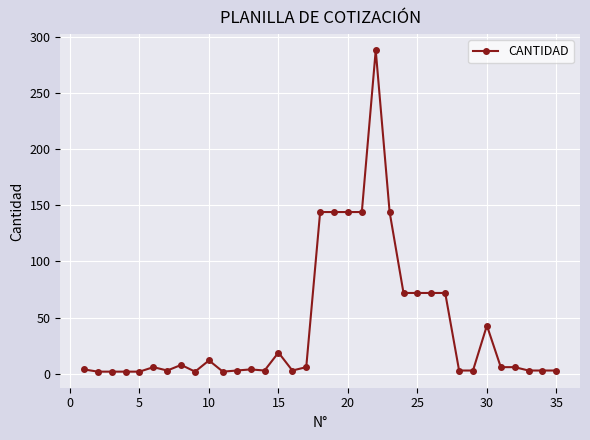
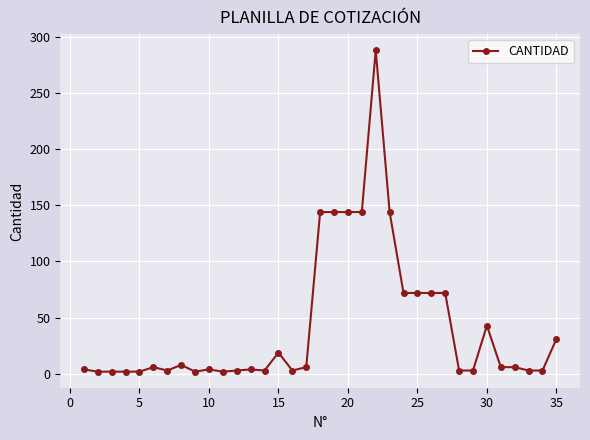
  {
    "5": 2,
-   "10": 12,
+   "10": 4,
    "15": 19,
    "20": 144,
    "25": 72,
    "30": 43,
-   "35": 3
+   "35": 31
  }
